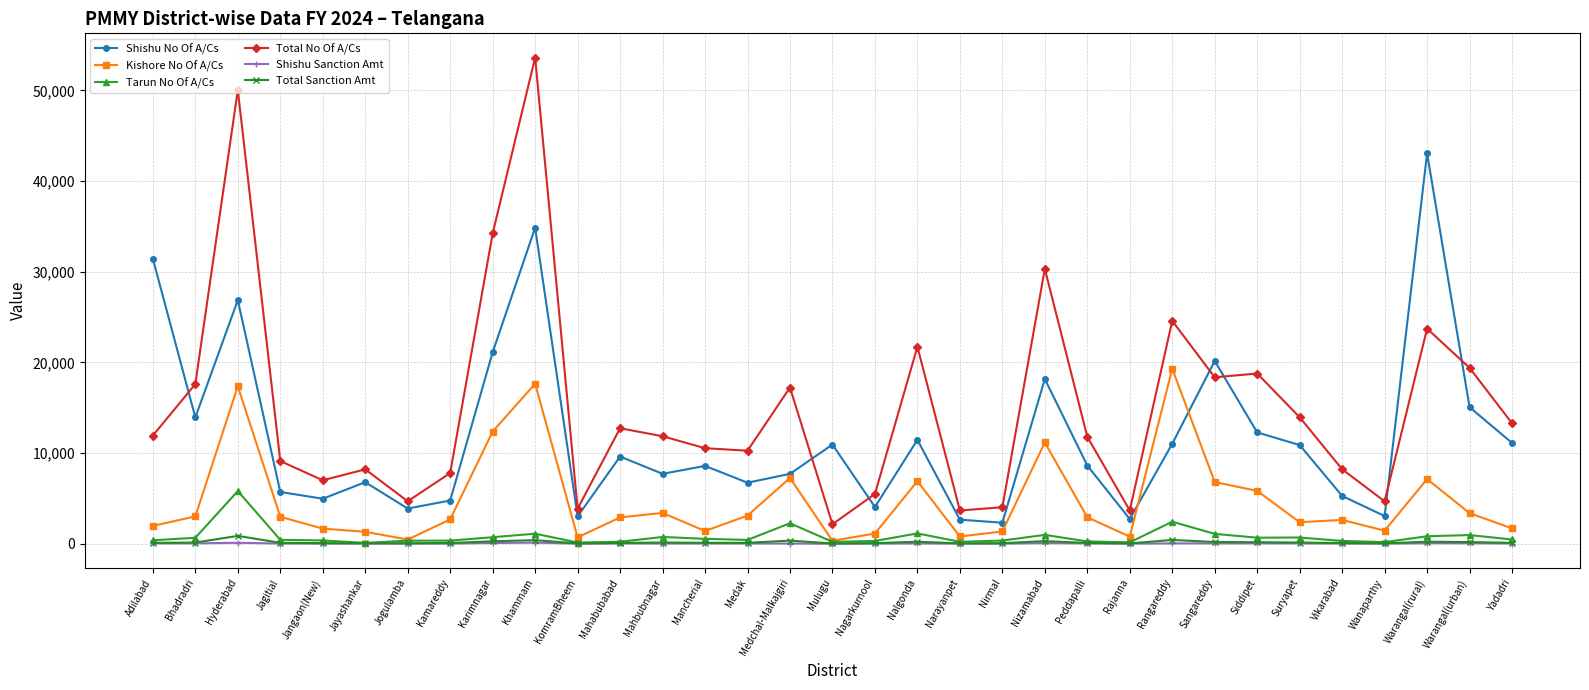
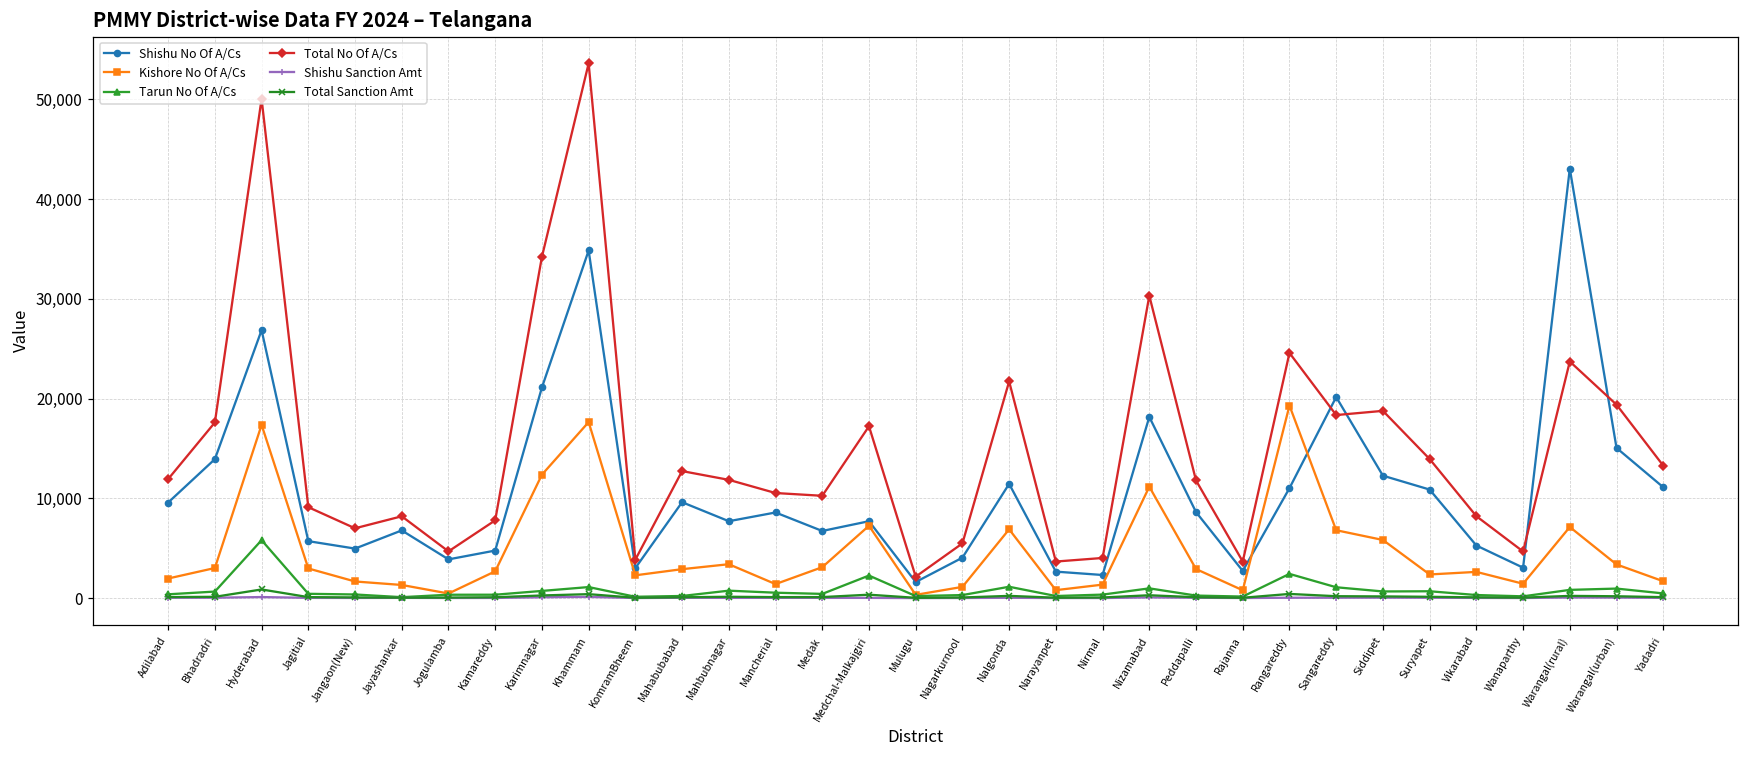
  {
    "Shishu No Of A/Cs": {
-     "Adilabad": "31,000",
+     "Adilabad": "10,000",
      "Bhadradri": "14,000",
      "Hyderabad": "27,000",
      "Jagitial": "6,000",
      "Jangaon(New)": "5,000",
      "Jayashankar": "7,000",
      "Jogulamba": "4,000",
      "Kamareddy": "5,000",
      "Karimnagar": "21,000",
      "Khammam": "35,000",
      "KomramBheem": "3,000",
      "Mahabubabad": "10,000",
      "Mahbubnagar": "8,000",
      "Mancherial": "9,000",
      "Medak": "7,000",
      "Medchal-Malkajgiri": "8,000",
-     "Mulugu": "11,000",
+     "Mulugu": "2,000",
      "Nagarkurnool": "4,000",
      "Nalgonda": "11,000",
      "Narayanpet": "3,000",
      "Nirmal": "2,000",
      "Nizamabad": "18,000",
      "Peddapalli": "9,000",
      "Rajanna": "3,000",
      "Rangareddy": "11,000",
      "Sangareddy": "20,000",
      "Siddipet": "12,000",
      "Suryapet": "11,000",
      "Vikarabad": "5,000",
      "Wanaparthy": "3,000",
      "Warangal(rural)": "43,000",
      "Warangal(urban)": "15,000",
      "Yadadri": "11,000"
    },
    "Kishore No Of A/Cs": {
      "Adilabad": "2,000",
      "Bhadradri": "3,000",
      "Hyderabad": "17,000",
      "Jagitial": "3,000",
      "Jangaon(New)": "2,000",
      "Jayashankar": "1,000",
      "Kamareddy": "3,000",
      "Karimnagar": "12,000",
      "Khammam": "18,000",
-     "KomramBheem": "1,000",
+     "KomramBheem": "2,000",
      "Mahabubabad": "3,000",
      "Mahbubnagar": "3,000",
      "Mancherial": "1,000",
      "Medak": "3,000",
      "Medchal-Malkajgiri": "7,000",
      "Nagarkurnool": "1,000",
      "Nalgonda": "7,000",
      "Narayanpet": "1,000",
      "Nirmal": "1,000",
      "Nizamabad": "11,000",
      "Peddapalli": "3,000",
      "Rajanna": "1,000",
      "Rangareddy": "19,000",
      "Sangareddy": "7,000",
      "Siddipet": "6,000",
      "Suryapet": "2,000",
      "Vikarabad": "3,000",
      "Wanaparthy": "1,000",
      "Warangal(rural)": "7,000",
      "Warangal(urban)": "3,000",
      "Yadadri": "2,000"
    },
    "Total No Of A/Cs": {
      "Adilabad": "12,000",
      "Bhadradri": "18,000",
      "Jagitial": "9,000",
      "Jangaon(New)": "7,000",
      "Jayashankar": "8,000",
      "Jogulamba": "5,000",
      "Kamareddy": "8,000",
      "Karimnagar": "34,000",
      "Khammam": "54,000",
      "KomramBheem": "4,000",
      "Mahabubabad": "13,000",
      "Mahbubnagar": "12,000",
      "Mancherial": "11,000",
      "Medak": "10,000",
      "Medchal-Malkajgiri": "17,000",
      "Mulugu": "2,000",
      "Nagarkurnool": "5,000",
      "Nalgonda": "22,000",
      "Narayanpet": "4,000",
      "Nirmal": "4,000",
      "Nizamabad": "30,000",
      "Peddapalli": "12,000",
      "Rajanna": "4,000",
      "Rangareddy": "25,000",
      "Sangareddy": "18,000",
      "Siddipet": "19,000",
      "Suryapet": "14,000",
      "Vikarabad": "8,000",
      "Wanaparthy": "5,000",
      "Warangal(rural)": "24,000",
      "Warangal(urban)": "19,000",
      "Yadadri": "13,000"
    },
    "Shishu Sanction Amt": {
      "Hyderabad": "0",
      "Medchal-Malkajgiri": "0",
      "Rangareddy": "0"
    }
  }
